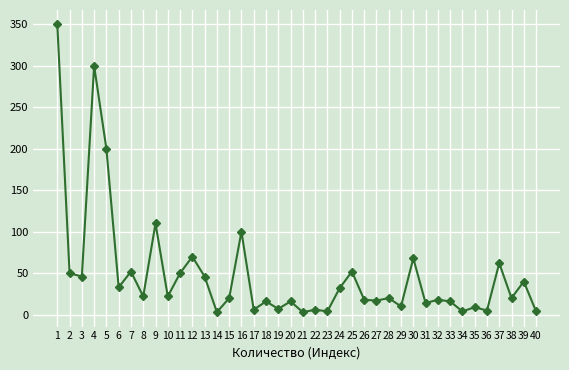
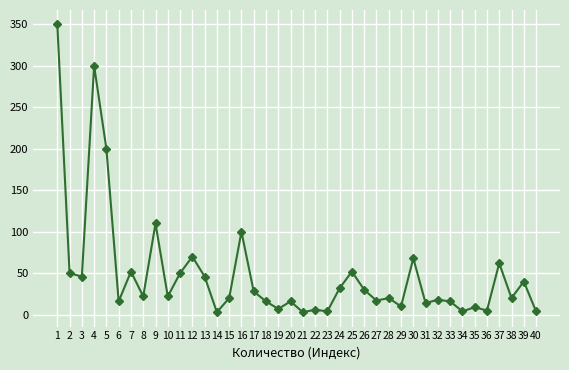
  {
    "1": 350,
    "2": 50,
    "3": 50,
    "4": 300,
    "5": 200,
-   "6": 30,
+   "6": 20,
    "7": 50,
    "8": 20,
    "9": 110,
    "10": 20,
    "11": 50,
    "12": 70,
    "13": 50,
    "14": 0,
    "15": 20,
    "16": 100,
-   "17": 10,
+   "17": 30,
    "18": 20,
    "19": 10,
    "20": 20,
    "21": 0,
    "22": 10,
    "23": 0,
    "24": 30,
    "25": 50,
-   "26": 20,
+   "26": 30,
    "27": 20,
    "28": 20,
    "29": 10,
    "30": 70,
    "31": 10,
    "32": 20,
    "33": 20,
    "34": 0,
    "35": 10,
    "36": 10,
    "37": 60,
    "38": 20,
    "39": 40,
    "40": 0
  }
